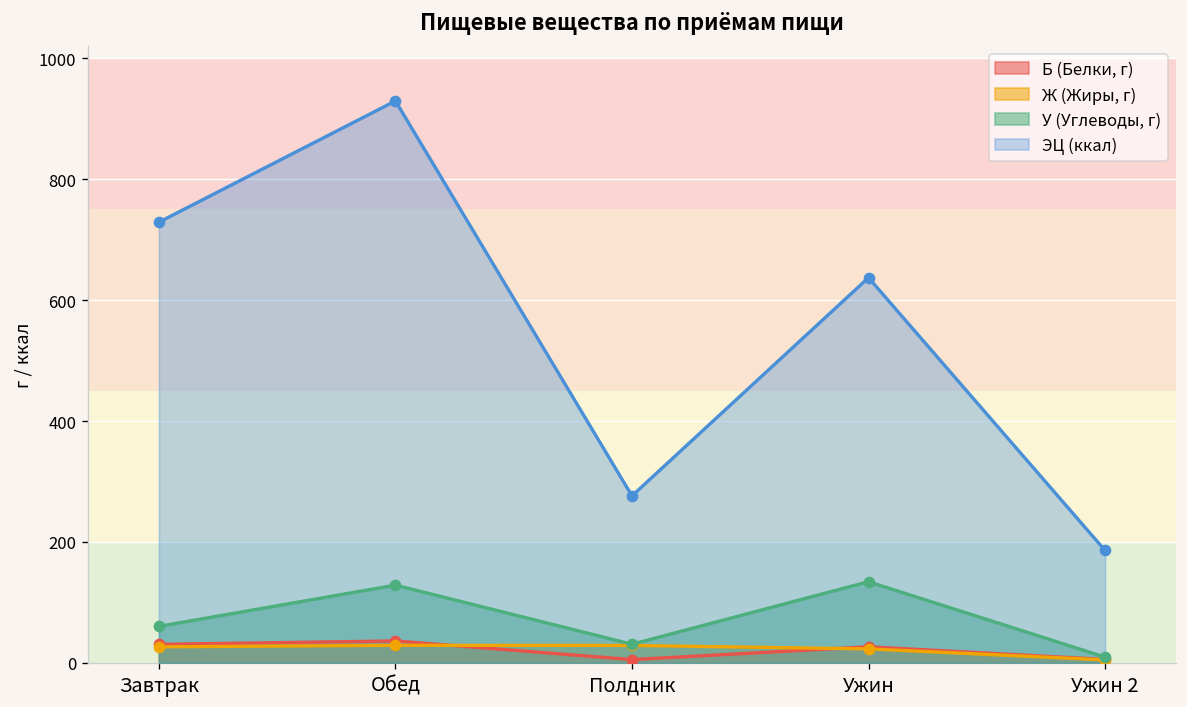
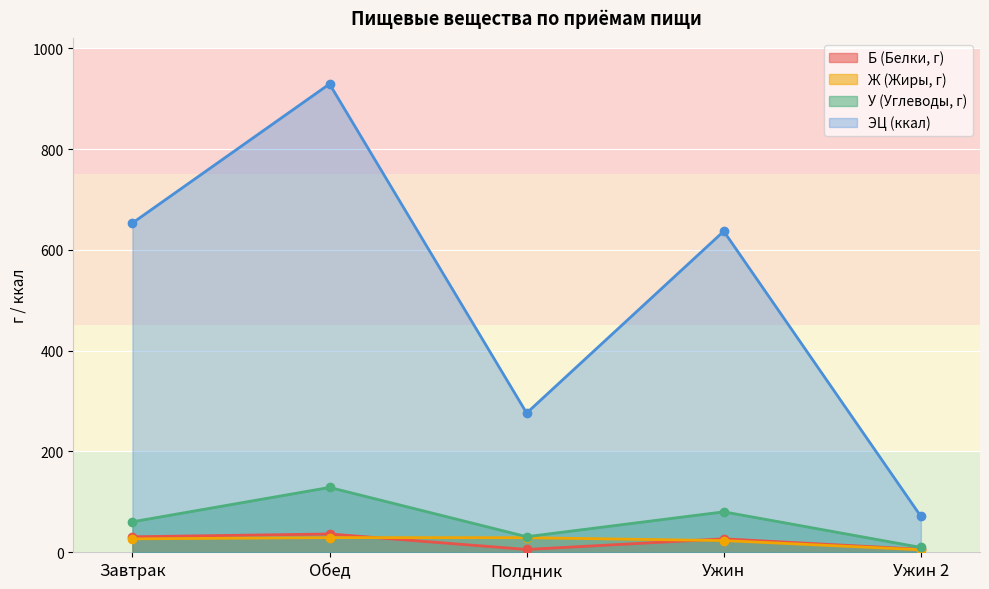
  {
    "Б (Белки, г)": {
      "Обед": 40,
      "Полдник": 10
    },
    "Ж (Жиры, г)": {
      "Обед": 30
    },
    "У (Углеводы, г)": {
      "Завтрак": 60,
      "Обед": 130,
-     "Ужин": 130
+     "Ужин": 80
    },
    "ЭЦ (ккал)": {
-     "Завтрак": 730,
+     "Завтрак": 650,
      "Обед": 930,
      "Полдник": 280,
      "Ужин": 640,
-     "Ужин 2": 190
+     "Ужин 2": 70
    }
  }
